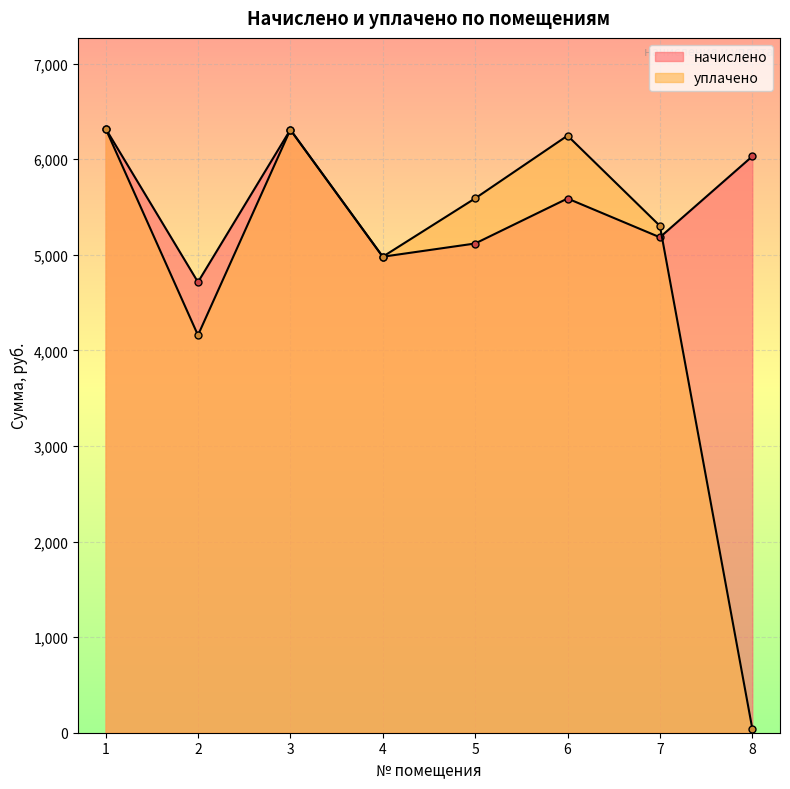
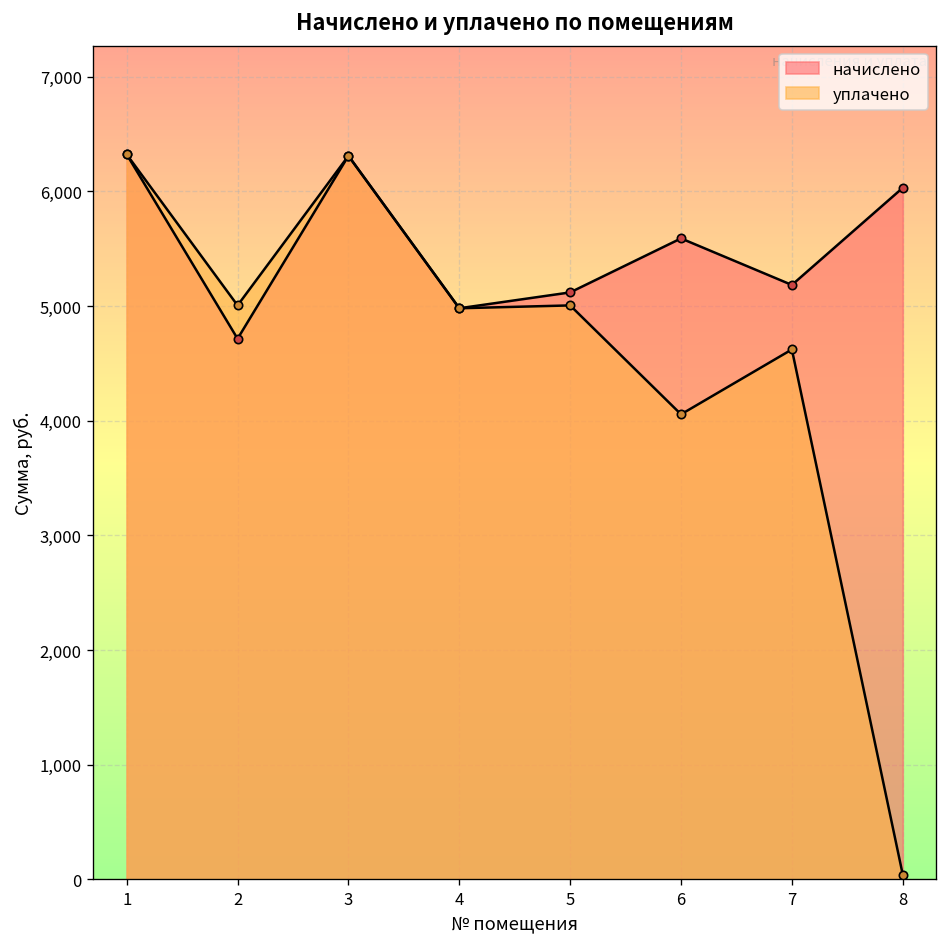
  {
    "начислено": {
      "2": "4,700",
      "5": "5,100",
      "6": "5,600",
      "7": "5,200",
      "8": "6,000"
    },
    "уплачено": {
-     "2": "4,200",
-     "5": "5,600",
-     "6": "6,200",
-     "7": "5,300",
+     "2": "5,000",
+     "5": "5,000",
+     "6": "4,100",
+     "7": "4,600",
      "8": "0"
    }
  }
